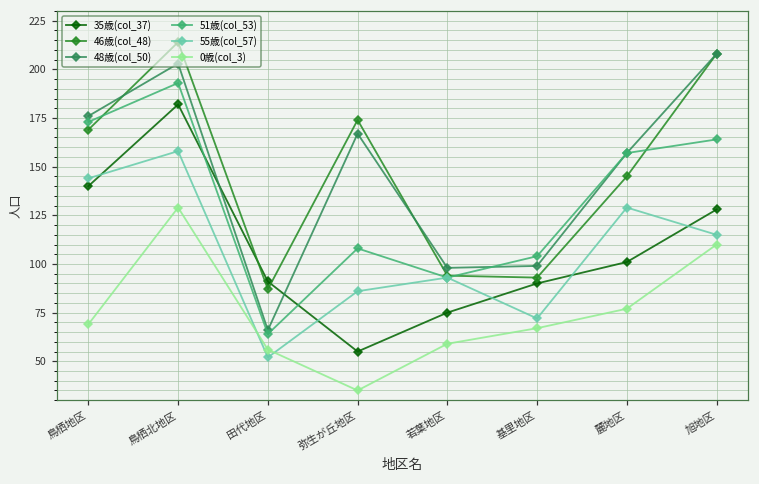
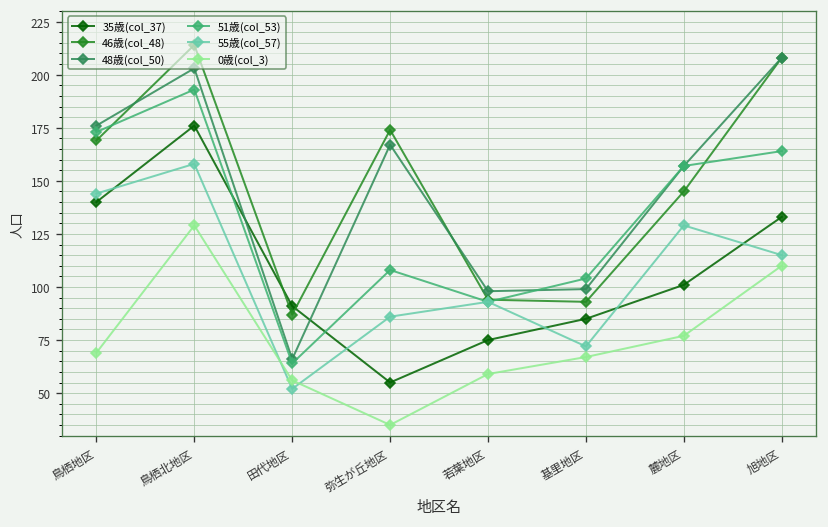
  {
    "35歳(col_37)": {
      "鳥栖地区": 140,
-     "鳥栖北地区": 182,
+     "鳥栖北地区": 176,
      "田代地区": 91,
      "弥生が丘地区": 55,
      "若葉地区": 75,
-     "基里地区": 90,
+     "基里地区": 85,
      "麓地区": 101,
-     "旭地区": 128
+     "旭地区": 133
    }
  }
